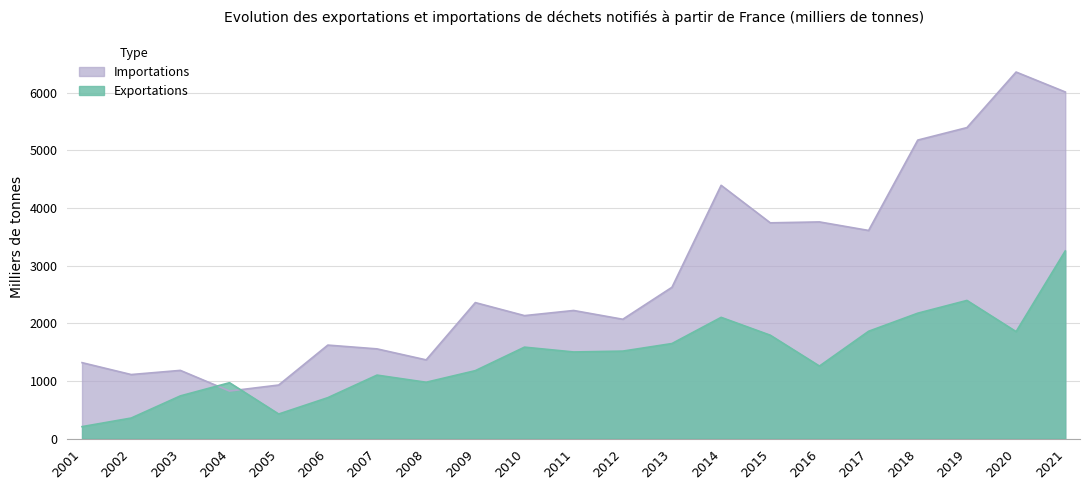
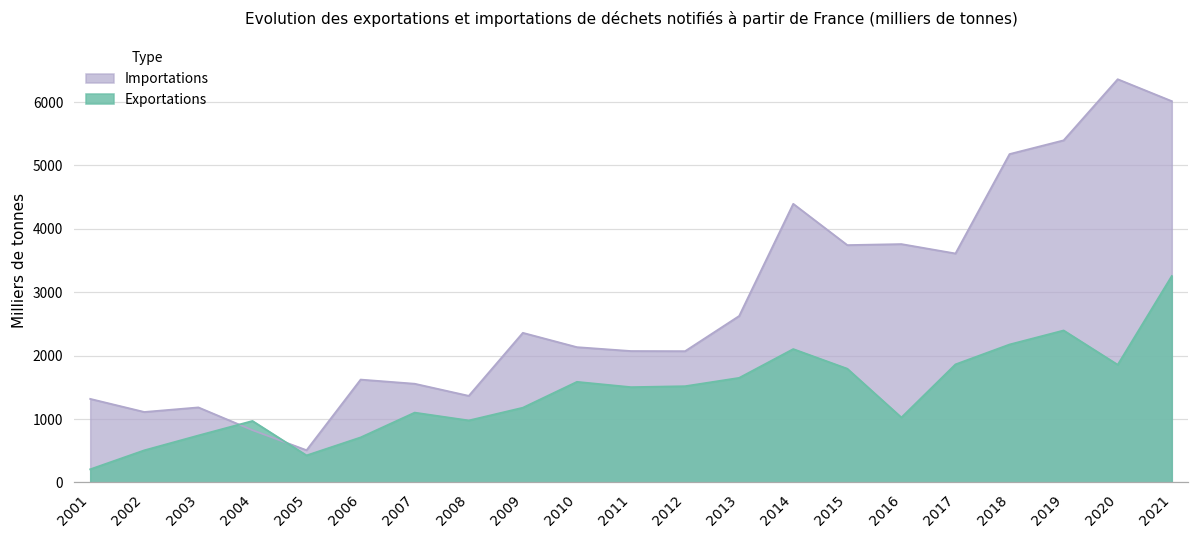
  {
    "Importations": {
      "2001": 1300,
      "2002": 1100,
      "2003": 1200,
      "2004": 800,
-     "2005": 900,
+     "2005": 500,
      "2006": 1600,
      "2007": 1600,
      "2008": 1400,
      "2009": 2400,
      "2010": 2100,
-     "2011": 2200,
+     "2011": 2100,
      "2012": 2100,
      "2013": 2600,
      "2014": 4400,
      "2015": 3700,
      "2016": 3800,
      "2017": 3600,
      "2018": 5200,
      "2019": 5400,
      "2020": 6400,
      "2021": 6000
    },
    "Exportations": {
      "2001": 200,
-     "2002": 400,
+     "2002": 500,
      "2003": 700,
      "2004": 1000,
      "2005": 400,
      "2006": 700,
      "2007": 1100,
      "2008": 1000,
      "2009": 1200,
      "2010": 1600,
      "2011": 1500,
      "2012": 1500,
      "2013": 1600,
      "2014": 2100,
      "2015": 1800,
-     "2016": 1300,
+     "2016": 1000,
      "2017": 1900,
      "2018": 2200,
      "2019": 2400,
      "2020": 1900,
      "2021": 3300
    }
  }
